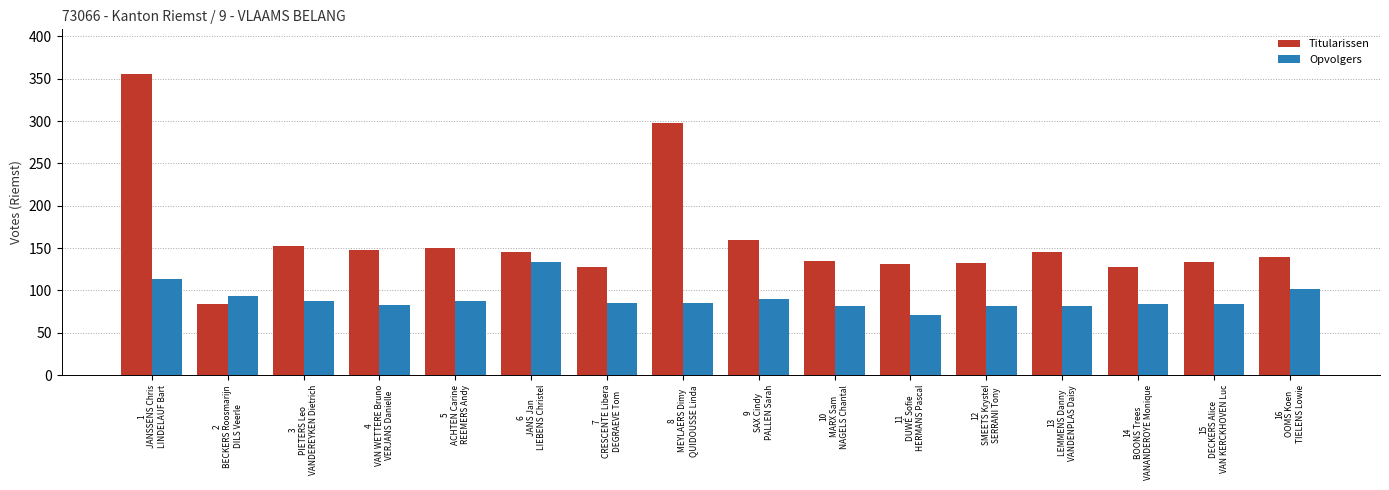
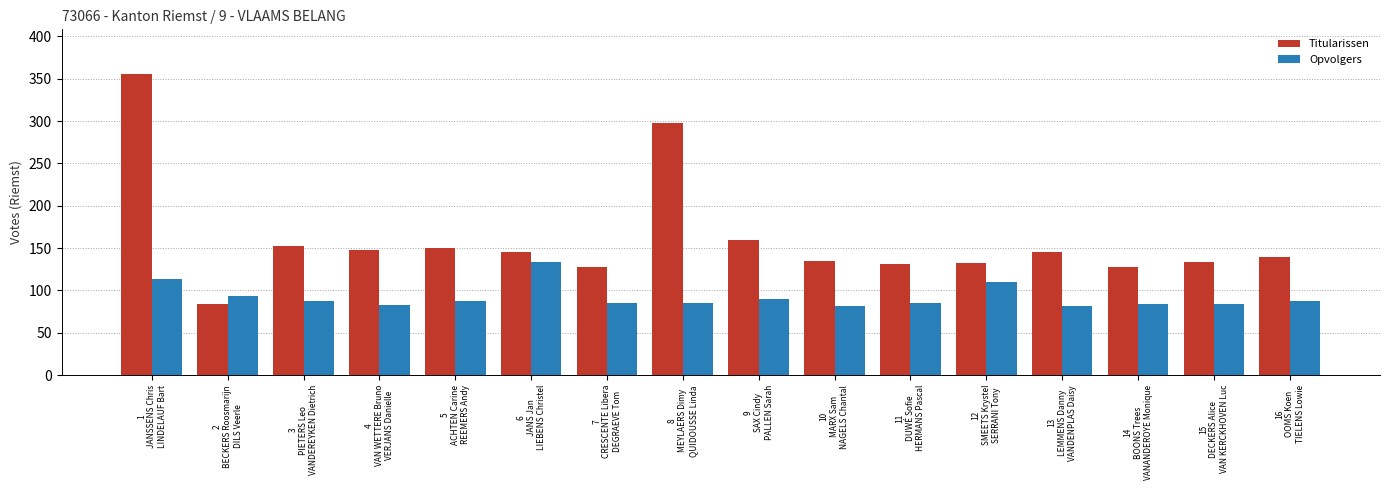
  {
    "Titularissen": {
      "1 JANSSENS Chris LINDELAUF Bart": 360,
      "2 BECKERS Roosmarijn DILS Veerle": 80,
      "3 PIETERS Leo VANDEREYKEN Dietrich": 150,
      "4 VAN WETTERE Bruno VERJANS Danielle": 150,
      "5 ACHTEN Carine REEMERS Andy": 150,
      "6 JANS Jan LIEBENS Christel": 150,
      "7 CRESCENTE Libera DEGRAEVE Tom": 130,
      "8 MEYLAERS Dimy QUIDOUSSE Linda": 300,
      "9 SAX Cindy PALLEN Sarah": 160,
      "10 MARX Sam NAGELS Chantal": 140,
      "11 DUWÉ Sofie HERMANS Pascal": 130,
      "12 SMEETS Krystel SERRANI Tony": 130,
      "13 LEMMENS Danny VANDENPLAS Daisy": 150,
      "14 BOONS Trees VANANDEROYE Monique": 130,
      "15 DECKERS Alice VAN KERCKHOVEN Luc": 130,
      "16 OOMS Koen TIELENS Lowie": 140
    },
    "Opvolgers": {
      "1 JANSSENS Chris LINDELAUF Bart": 110,
      "2 BECKERS Roosmarijn DILS Veerle": 90,
      "3 PIETERS Leo VANDEREYKEN Dietrich": 90,
      "4 VAN WETTERE Bruno VERJANS Danielle": 80,
      "5 ACHTEN Carine REEMERS Andy": 90,
      "6 JANS Jan LIEBENS Christel": 130,
      "7 CRESCENTE Libera DEGRAEVE Tom": 90,
      "8 MEYLAERS Dimy QUIDOUSSE Linda": 90,
      "9 SAX Cindy PALLEN Sarah": 90,
      "10 MARX Sam NAGELS Chantal": 80,
-     "11 DUWÉ Sofie HERMANS Pascal": 70,
-     "12 SMEETS Krystel SERRANI Tony": 80,
+     "11 DUWÉ Sofie HERMANS Pascal": 90,
+     "12 SMEETS Krystel SERRANI Tony": 110,
      "13 LEMMENS Danny VANDENPLAS Daisy": 80,
      "14 BOONS Trees VANANDEROYE Monique": 80,
      "15 DECKERS Alice VAN KERCKHOVEN Luc": 80,
-     "16 OOMS Koen TIELENS Lowie": 100
+     "16 OOMS Koen TIELENS Lowie": 90
    }
  }
